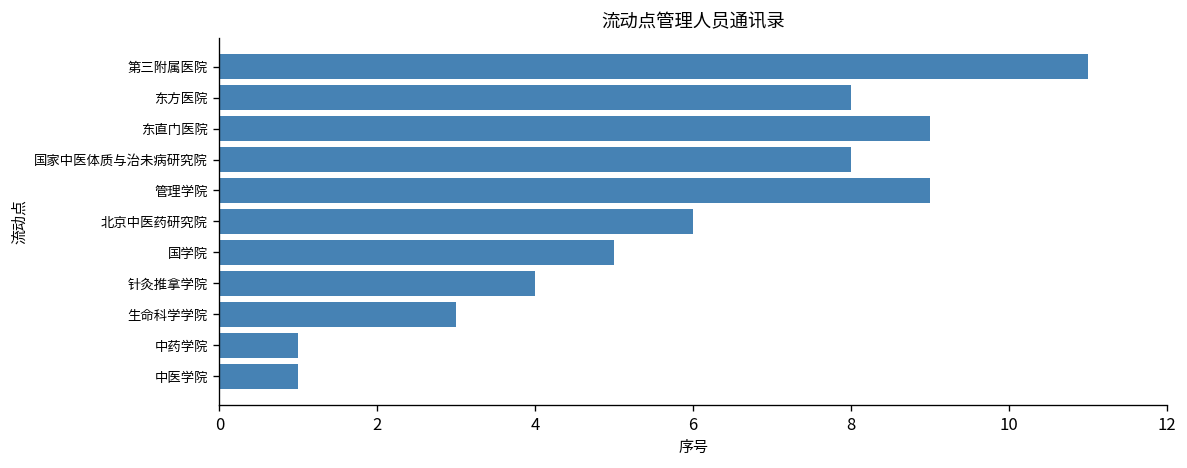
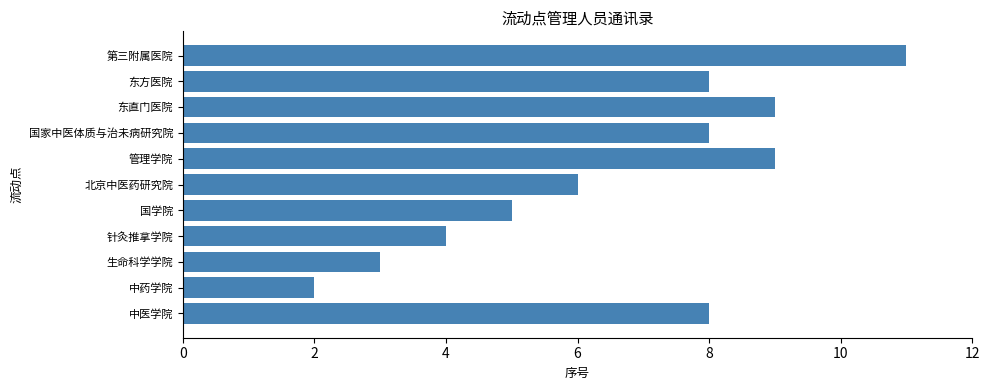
  {
    "第三附属医院": 11,
    "东方医院": 8,
    "东直门医院": 9,
    "国家中医体质与治未病研究院": 8,
    "管理学院": 9,
    "北京中医药研究院": 6,
    "国学院": 5,
    "针灸推拿学院": 4,
    "生命科学学院": 3,
-   "中药学院": 1,
-   "中医学院": 1
+   "中药学院": 2,
+   "中医学院": 8
  }
